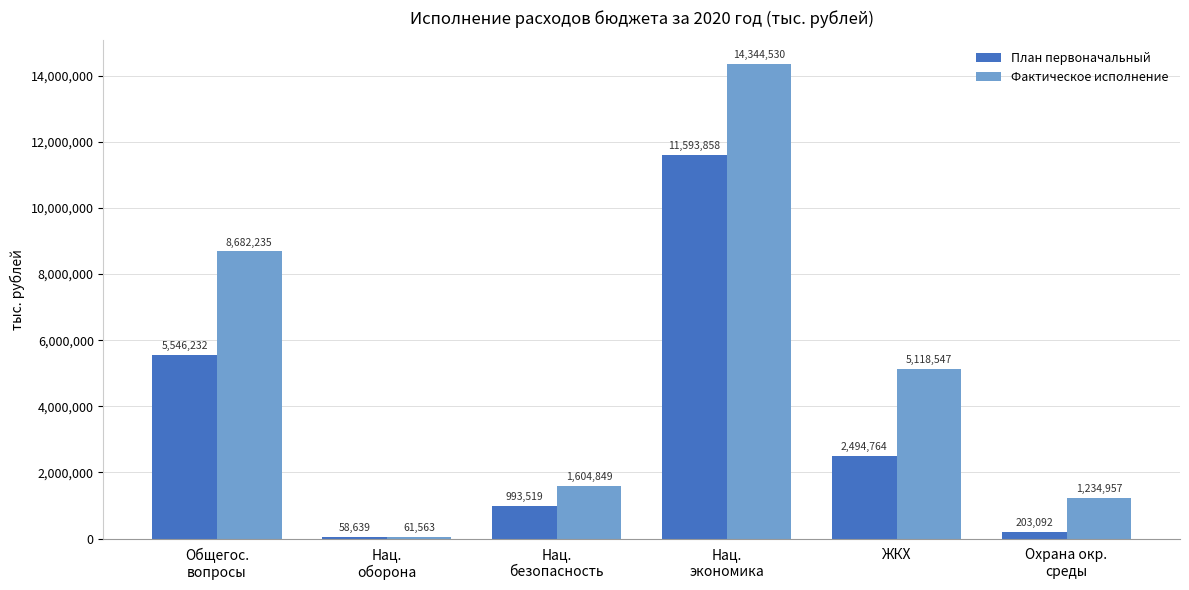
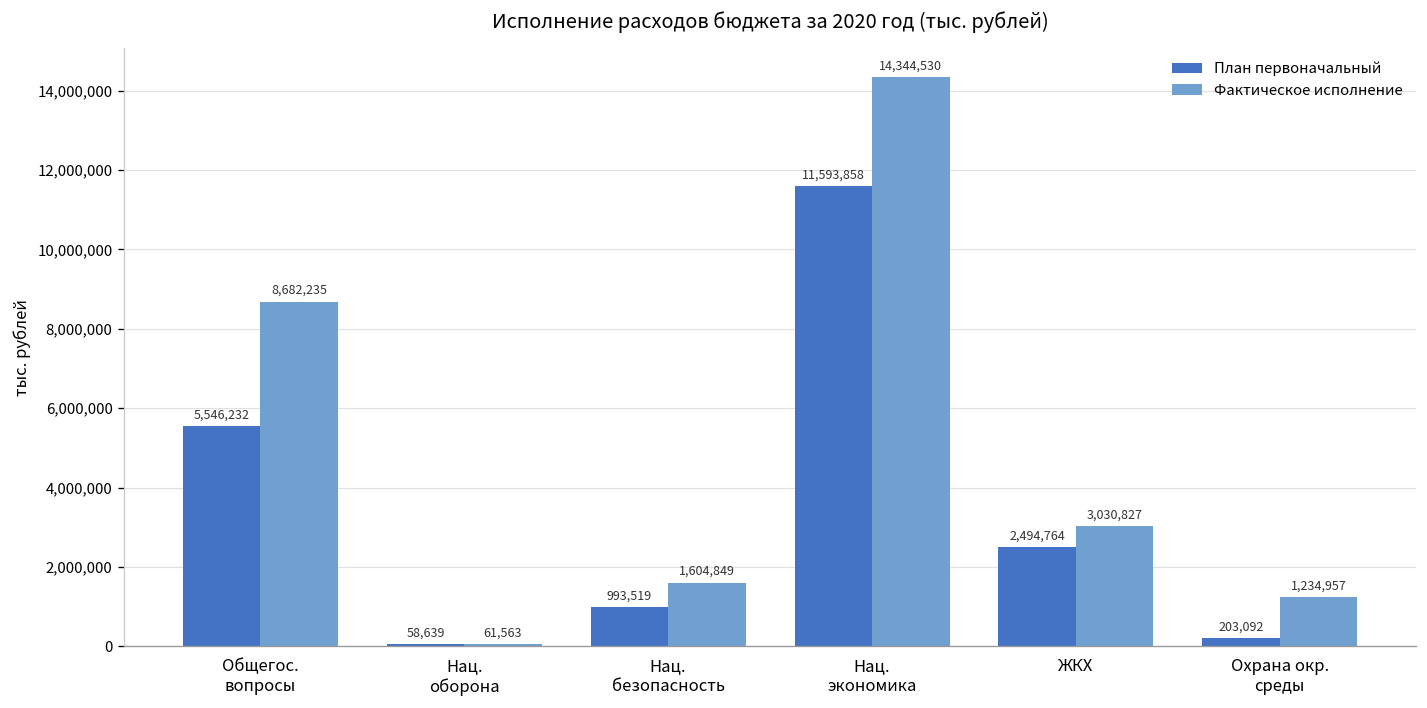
  {
    "План первоначальный": {
      "Общегос. вопросы": "5,546,232",
      "Нац. оборона": "58,639",
      "Нац. безопасность": "993,519",
      "Нац. экономика": "11,593,858",
      "ЖКХ": "2,494,764",
      "Охрана окр. среды": "203,092"
    },
    "Фактическое исполнение": {
      "Общегос. вопросы": "8,682,235",
      "Нац. оборона": "61,563",
      "Нац. безопасность": "1,604,849",
      "Нац. экономика": "14,344,530",
-     "ЖКХ": "5,118,547",
+     "ЖКХ": "3,030,827",
      "Охрана окр. среды": "1,234,957"
    }
  }
